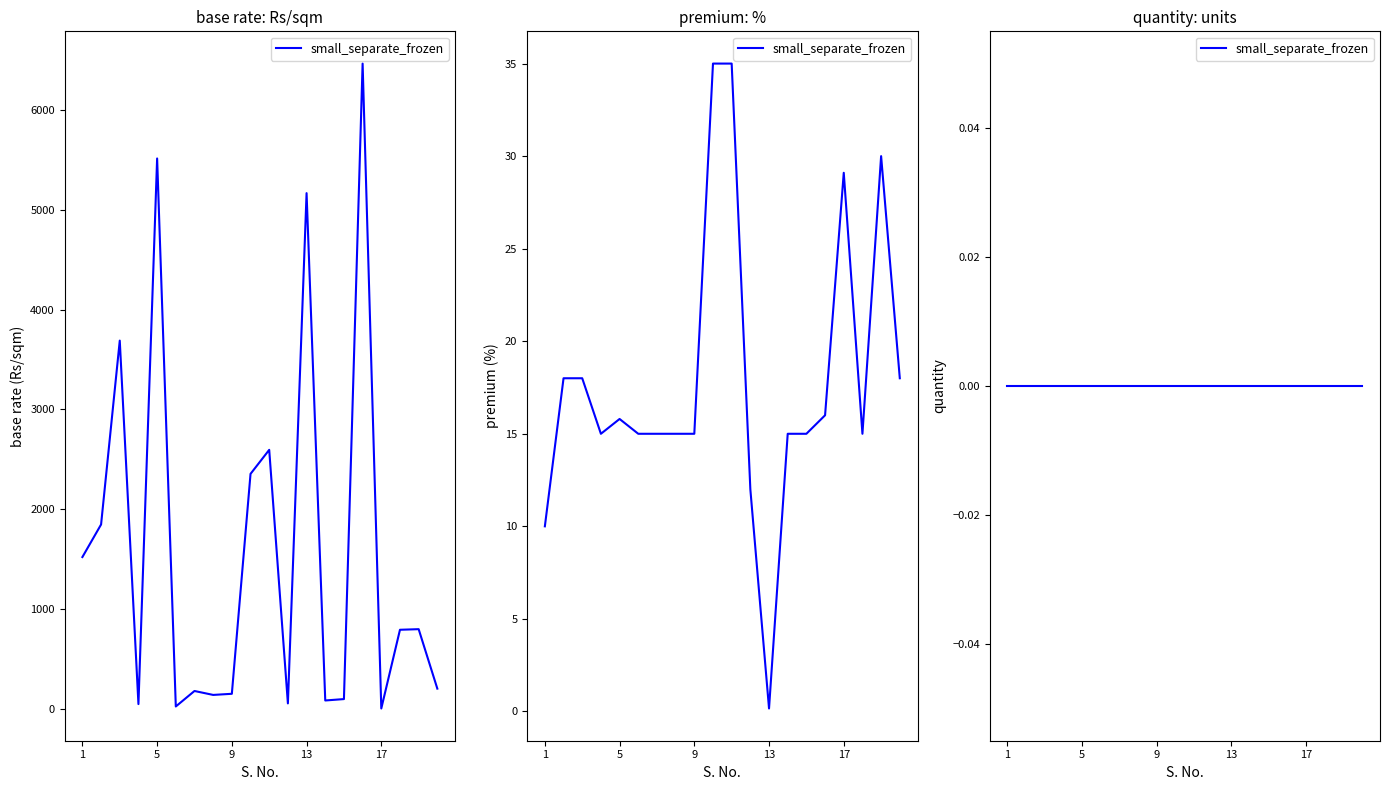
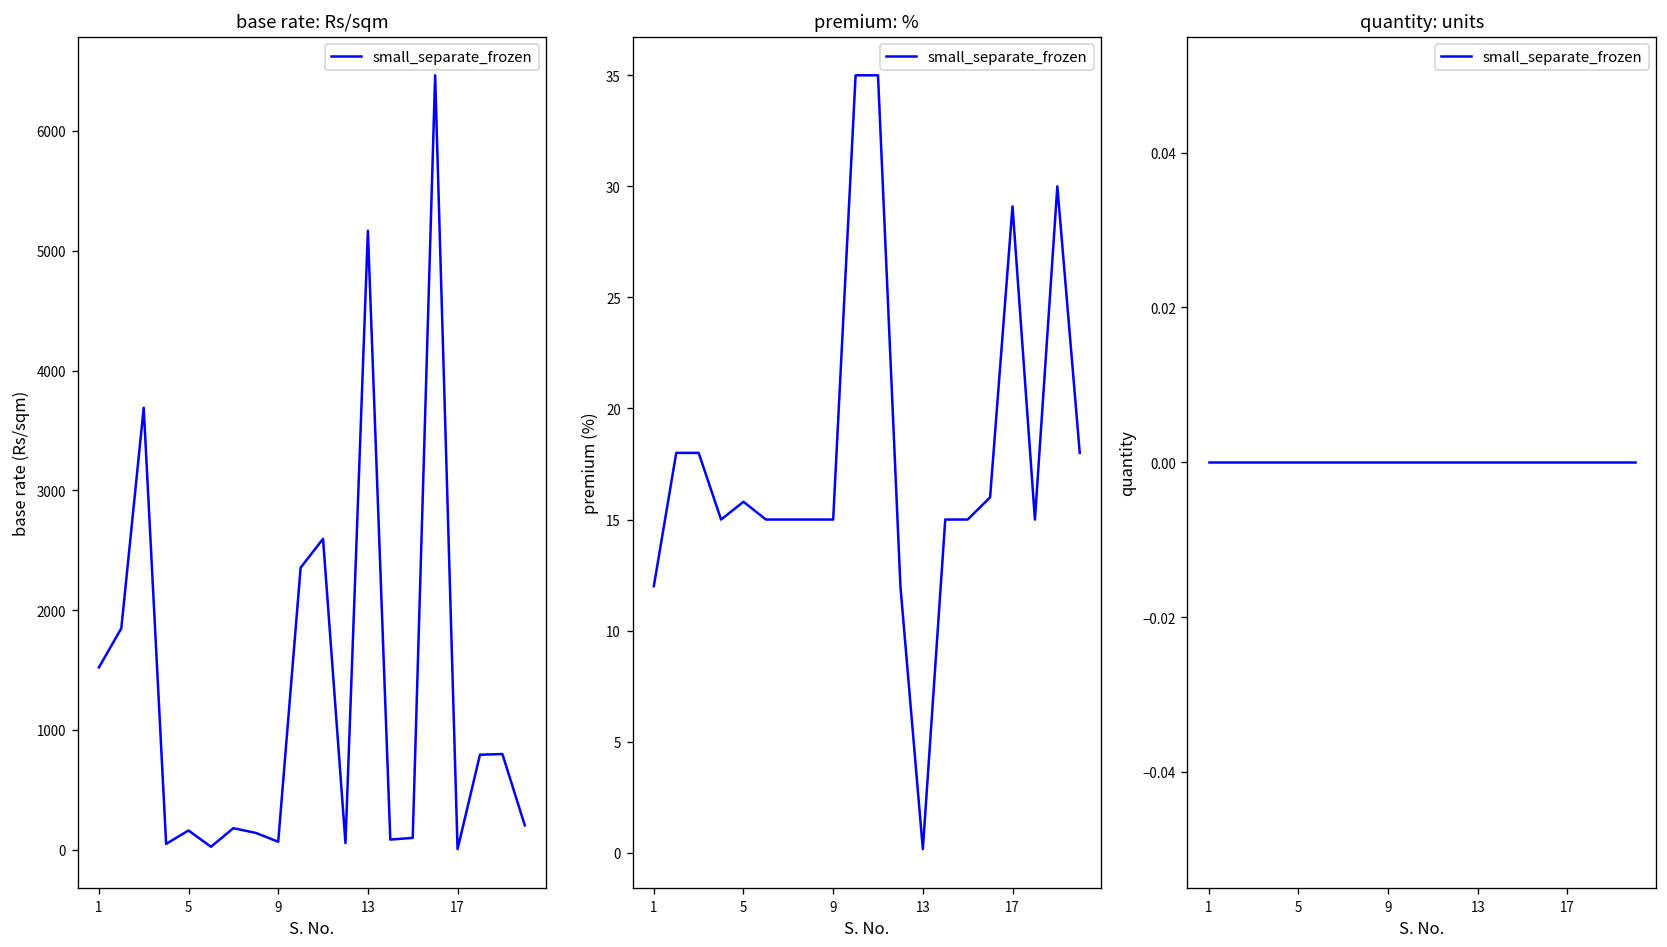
  {
    "base rate: Rs/sqm": {
      "1": 1500,
-     "5": 5500,
-     "9": 200,
+     "5": 200,
+     "9": 100,
      "13": 5200,
      "17": 0
    },
    "premium: %": {
-     "1": 10,
+     "1": 12,
      "5": 15.8,
      "9": 15,
      "13": 0.2,
      "17": 29
    },
    "quantity: units": {
      "1": 0.000,
      "5": 0.000,
      "9": 0.000,
      "13": 0.000,
      "17": 0.000
    }
  }
